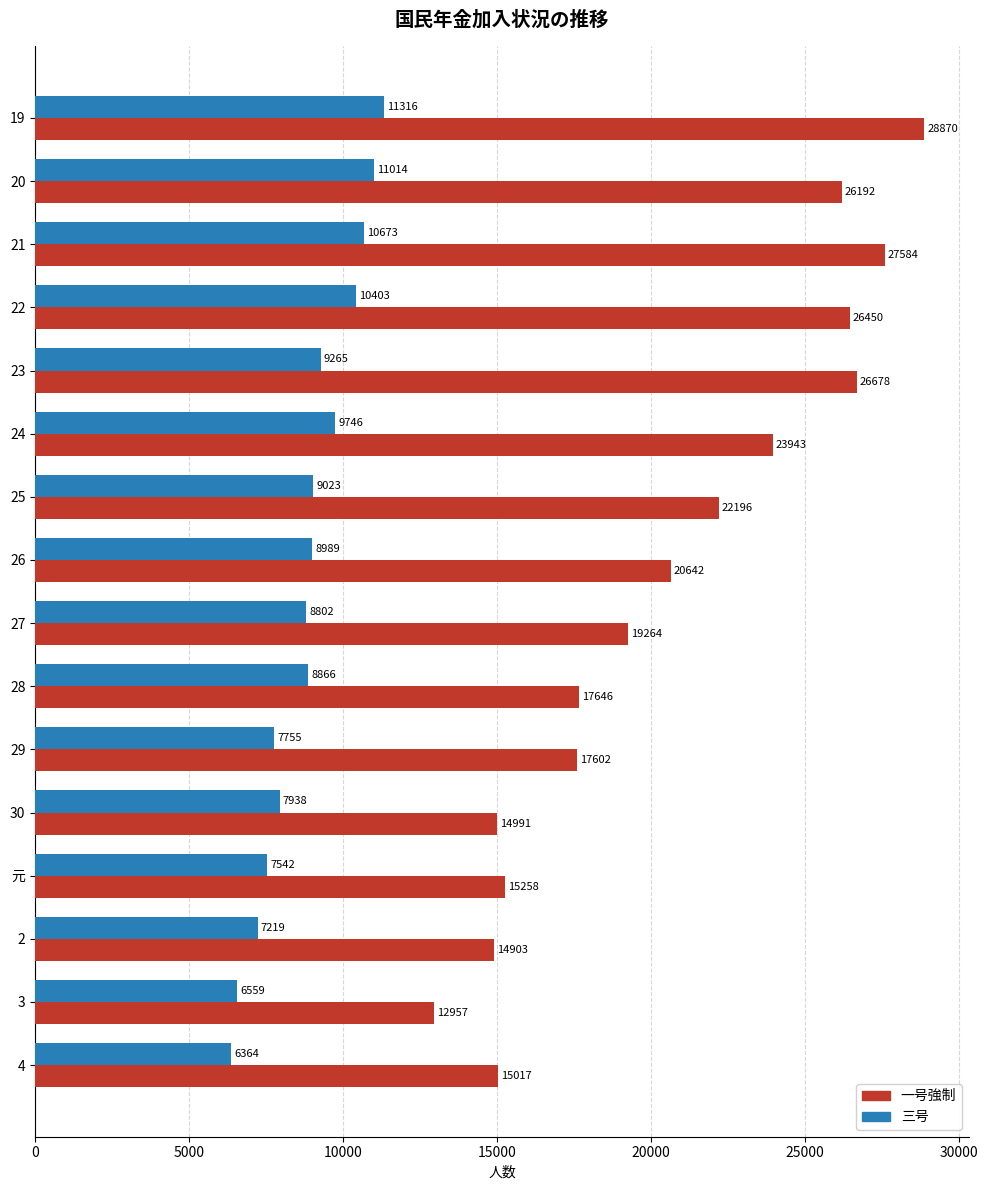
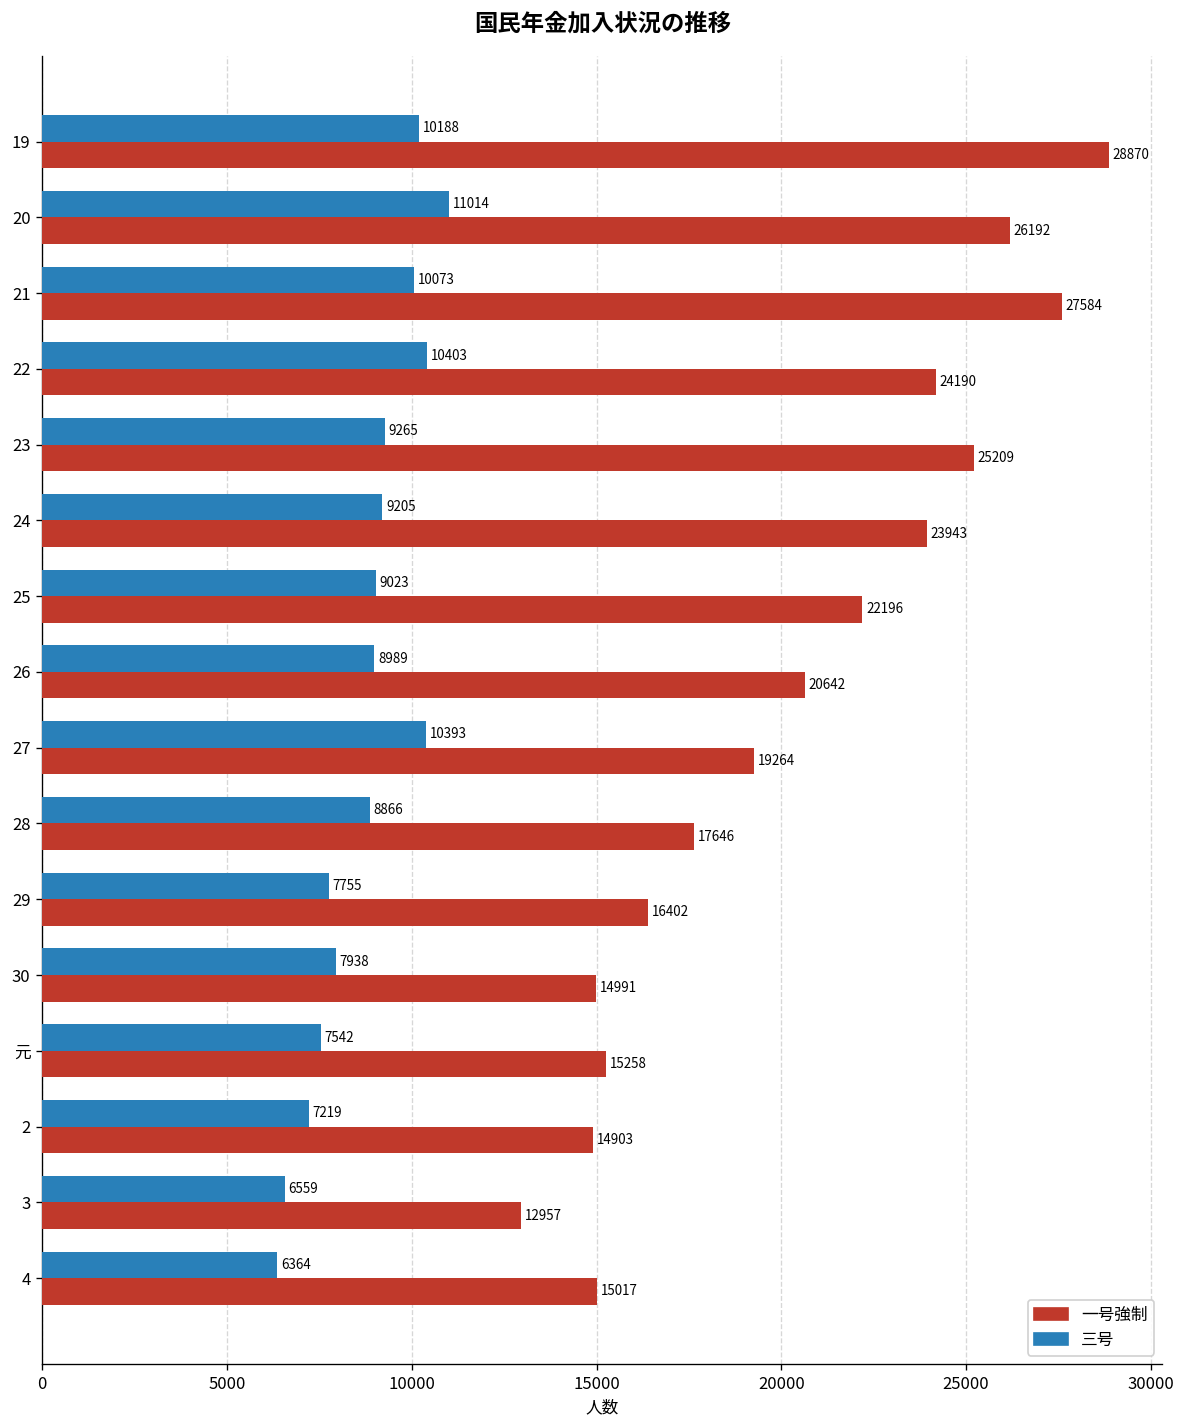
  {
    "一号強制": {
      "19": 28870,
      "20": 26192,
      "21": 27584,
-     "22": 26450,
-     "23": 26678,
+     "22": 24190,
+     "23": 25209,
      "24": 23943,
      "25": 22196,
      "26": 20642,
      "27": 19264,
      "28": 17646,
-     "29": 17602,
+     "29": 16402,
      "30": 14991,
      "元": 15258,
      "2": 14903,
      "3": 12957,
      "4": 15017
    },
    "三号": {
-     "19": 11316,
+     "19": 10188,
      "20": 11014,
-     "21": 10673,
+     "21": 10073,
      "22": 10403,
      "23": 9265,
-     "24": 9746,
+     "24": 9205,
      "25": 9023,
      "26": 8989,
-     "27": 8802,
+     "27": 10393,
      "28": 8866,
      "29": 7755,
      "30": 7938,
      "元": 7542,
      "2": 7219,
      "3": 6559,
      "4": 6364
    }
  }
